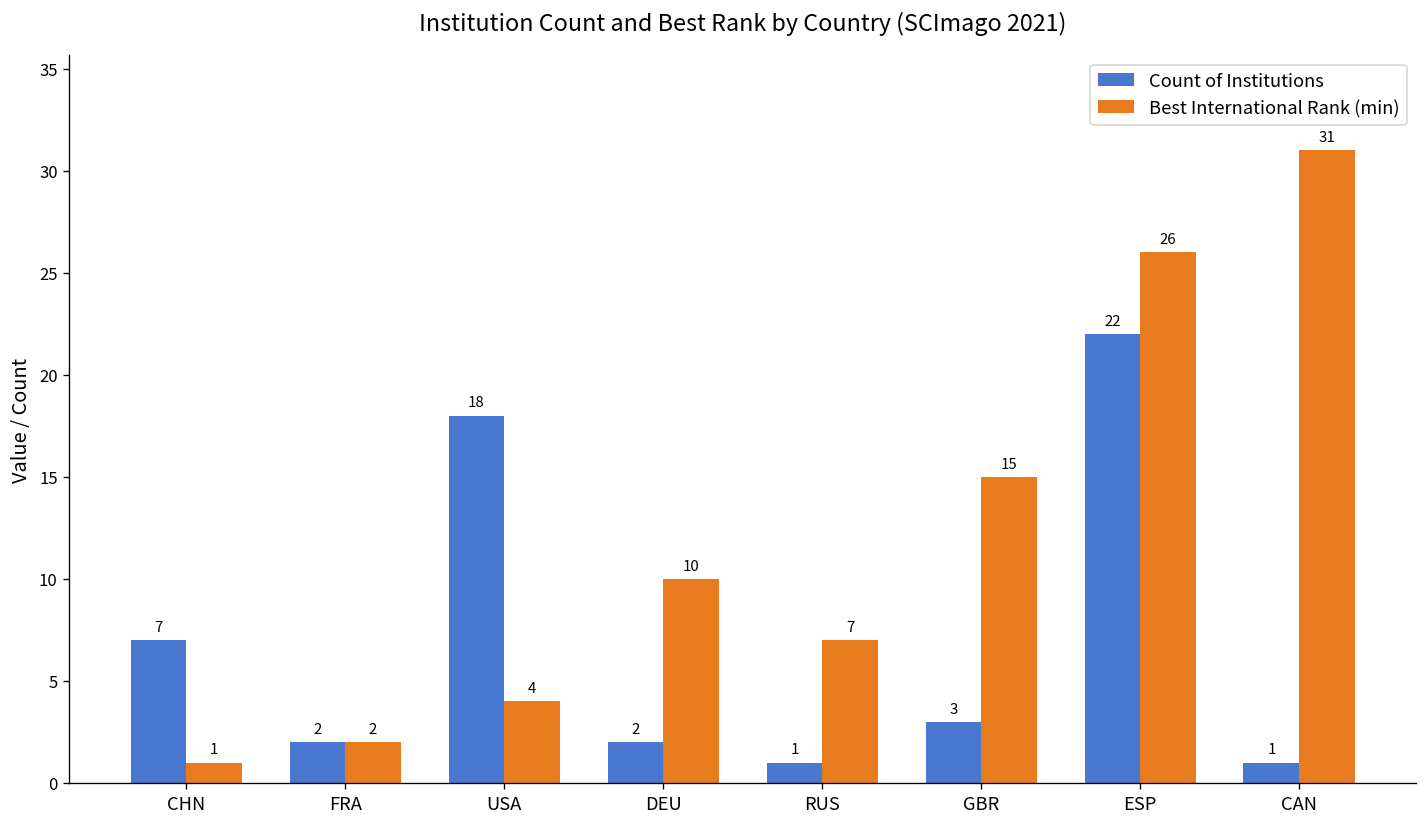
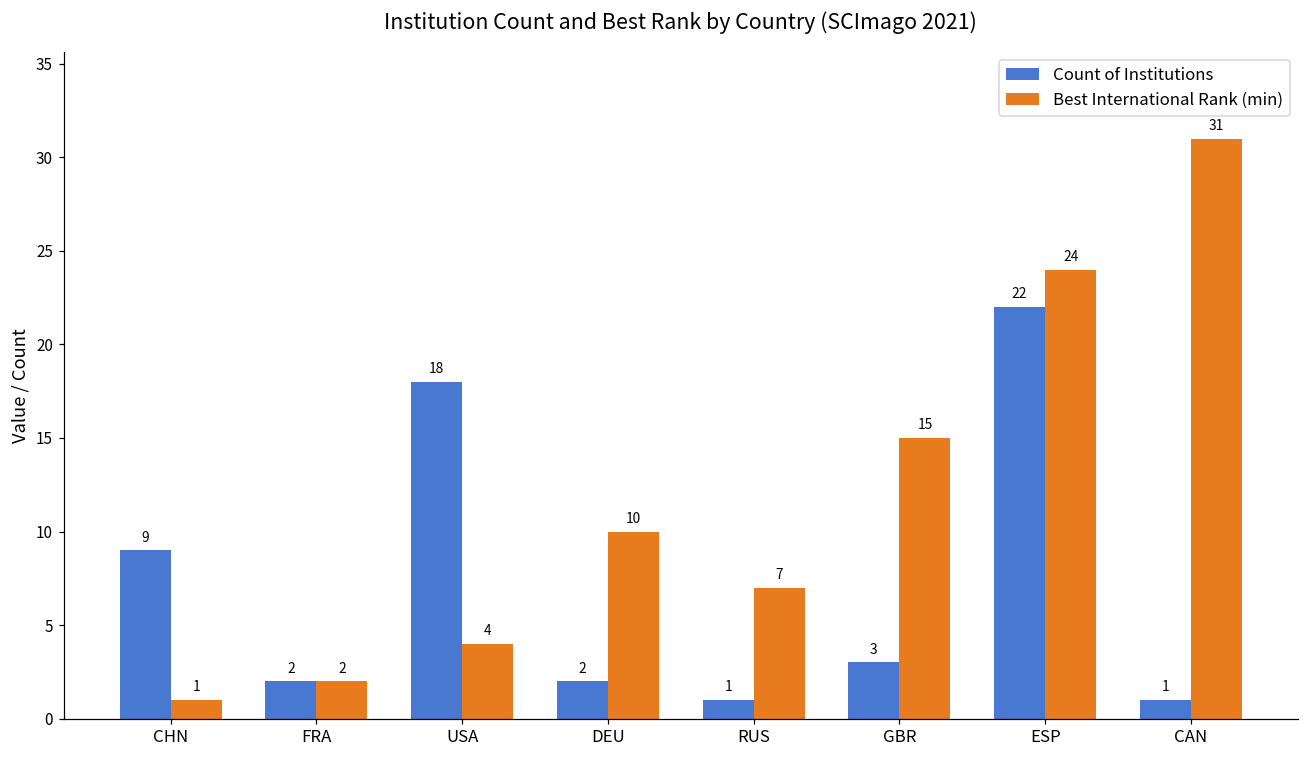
  {
    "Count of Institutions": {
-     "CHN": 7,
+     "CHN": 9,
      "FRA": 2,
      "USA": 18,
      "DEU": 2,
      "RUS": 1,
      "GBR": 3,
      "ESP": 22,
      "CAN": 1
    },
    "Best International Rank (min)": {
      "CHN": 1,
      "FRA": 2,
      "USA": 4,
      "DEU": 10,
      "RUS": 7,
      "GBR": 15,
-     "ESP": 26
+     "ESP": 24
    }
  }
